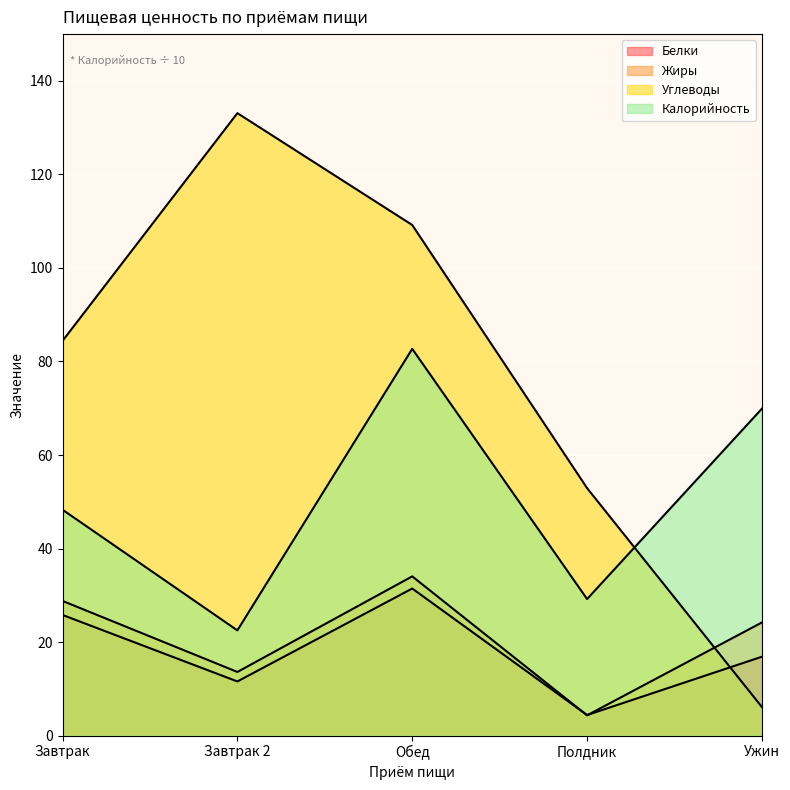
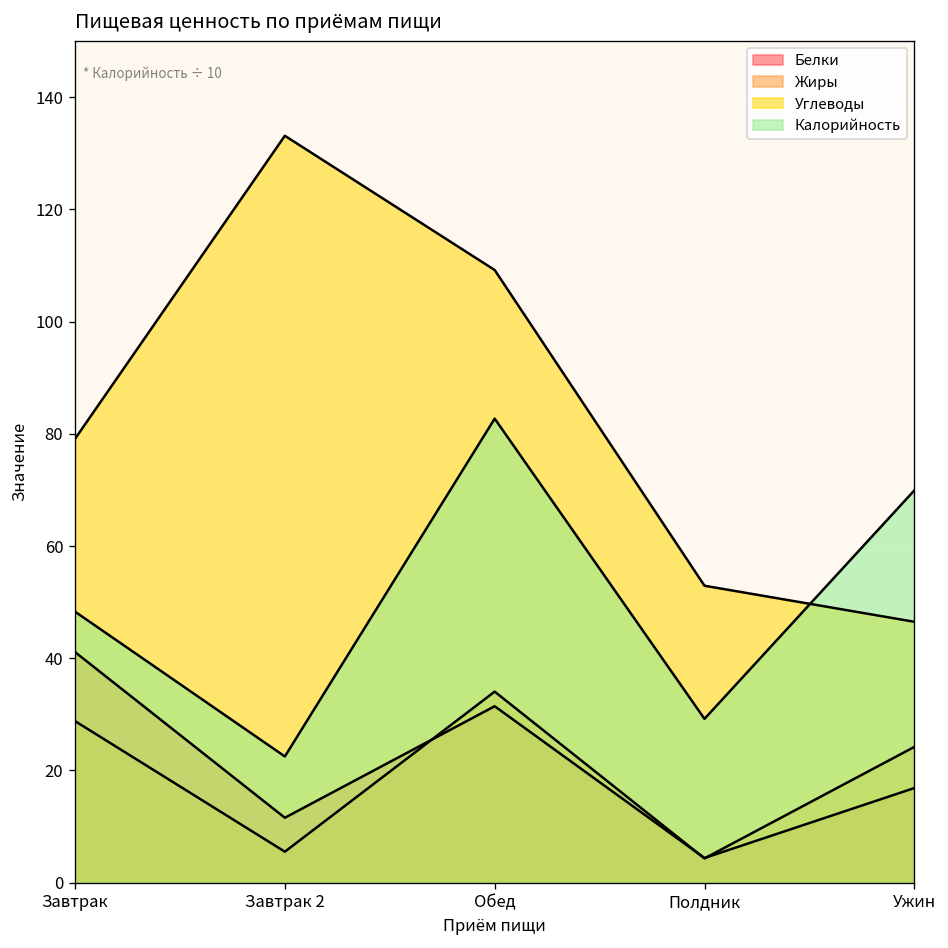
  {
    "Белки": {
-     "Завтрак": 26,
+     "Завтрак": 41,
      "Завтрак 2": 12,
      "Обед": 31,
      "Ужин": 17
    },
    "Жиры": {
      "Завтрак": 29,
-     "Завтрак 2": 14,
+     "Завтрак 2": 6,
      "Обед": 34,
      "Ужин": 24
    },
    "Углеводы": {
-     "Завтрак": 84,
+     "Завтрак": 79,
      "Завтрак 2": 133,
      "Обед": 109,
      "Полдник": 53,
-     "Ужин": 6
+     "Ужин": 47
    },
    "Калорийность": {
      "Завтрак": 48,
      "Завтрак 2": 23,
      "Обед": 83,
      "Полдник": 29,
      "Ужин": 70
    }
  }
